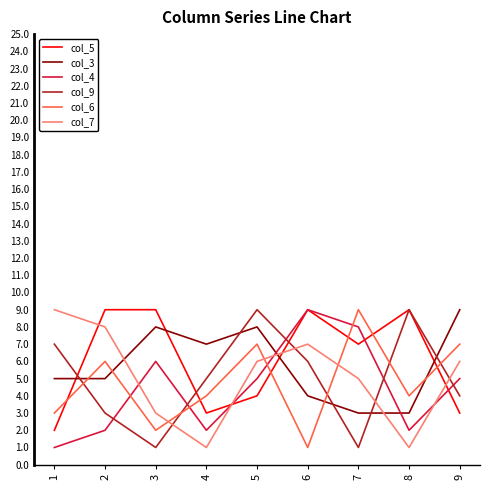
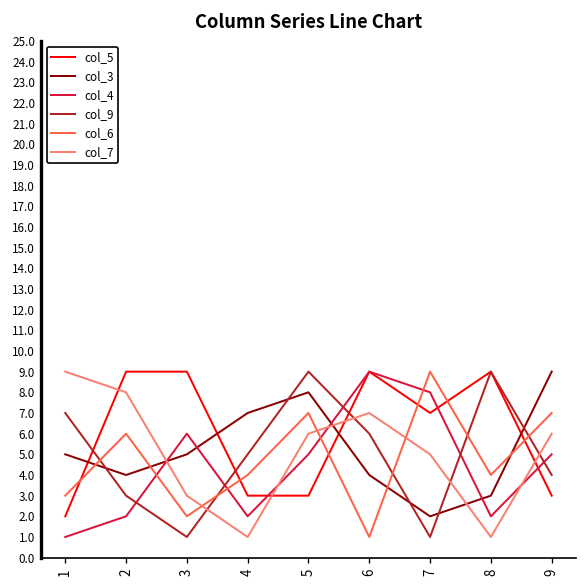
  {
    "col_5": {
      "1": 2,
      "2": 9,
      "3": 9,
      "4": 3,
-     "5": 4,
+     "5": 3,
      "7": 7,
      "9": 3
    },
    "col_3": {
      "1": 5,
-     "2": 5,
-     "3": 8,
+     "2": 4,
+     "3": 5,
      "4": 7,
      "5": 8,
      "6": 4,
-     "7": 3,
+     "7": 2,
      "8": 3,
      "9": 9
    }
  }
